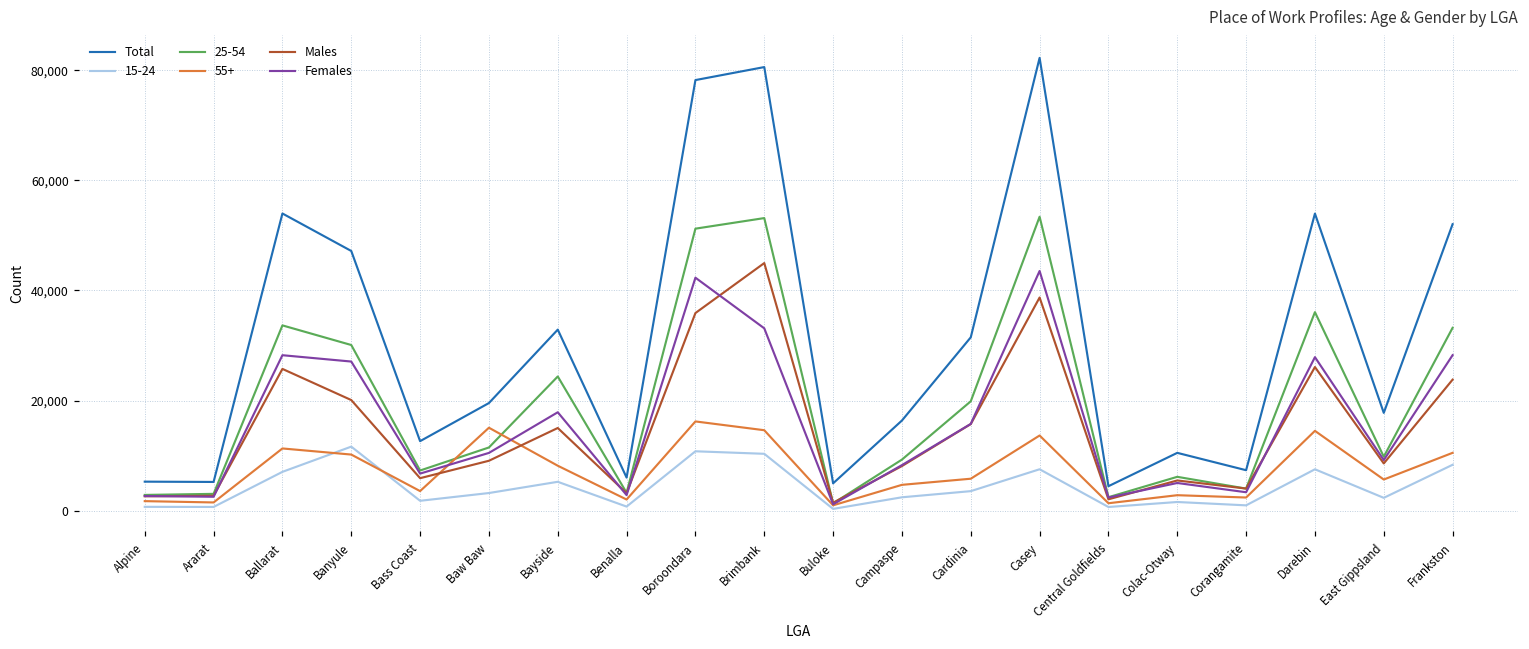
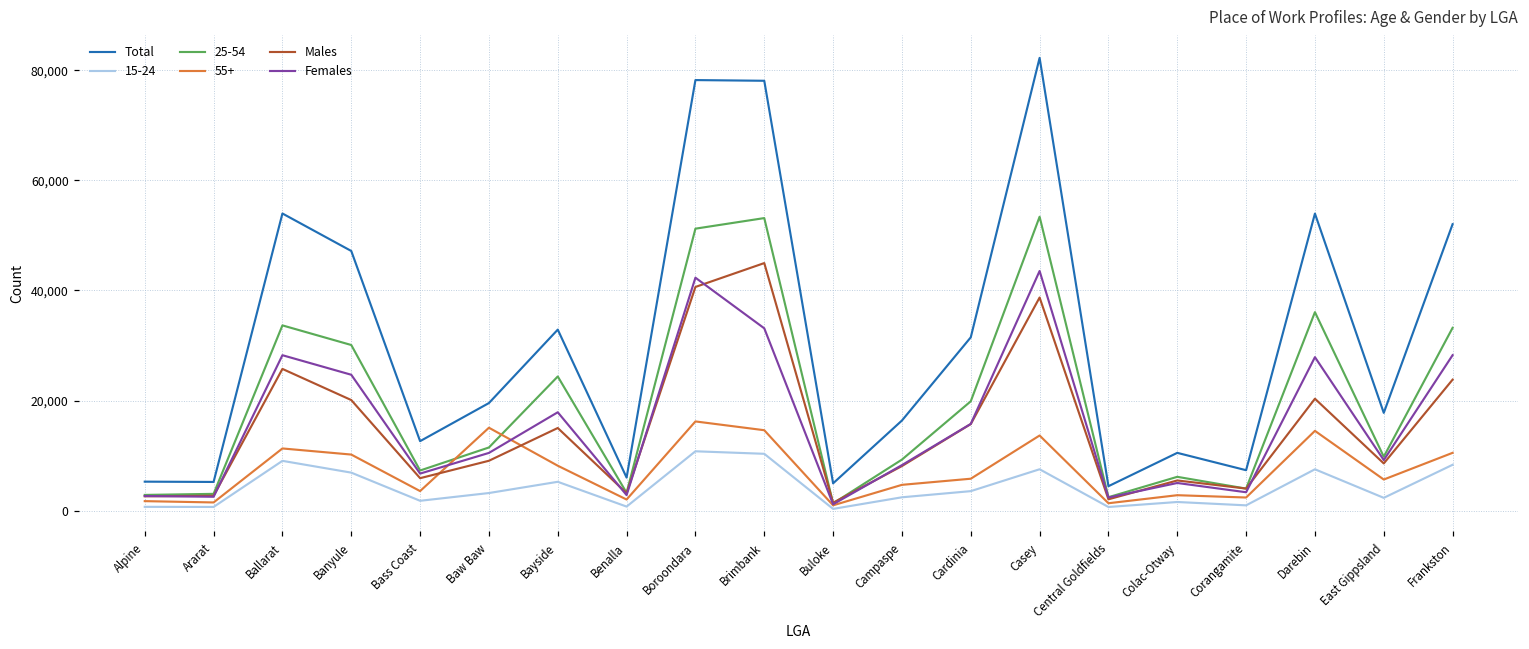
  {
    "Total": {
      "Alpine": "5,000",
      "Ararat": "5,000",
      "Ballarat": "54,000",
      "Banyule": "47,000",
      "Bass Coast": "13,000",
      "Baw Baw": "20,000",
      "Bayside": "33,000",
      "Benalla": "6,000",
      "Boroondara": "78,000",
-     "Brimbank": "81,000",
+     "Brimbank": "78,000",
      "Buloke": "5,000",
      "Campaspe": "16,000",
      "Cardinia": "31,000",
      "Casey": "82,000",
      "Central Goldfields": "4,000",
      "Colac-Otway": "10,000",
      "Corangamite": "7,000",
      "Darebin": "54,000",
      "East Gippsland": "18,000",
      "Frankston": "52,000"
    },
    "15-24": {
      "Alpine": "1,000",
      "Ararat": "1,000",
-     "Ballarat": "7,000",
-     "Banyule": "12,000",
+     "Ballarat": "9,000",
+     "Banyule": "7,000",
      "Bass Coast": "2,000",
      "Baw Baw": "3,000",
      "Bayside": "5,000",
      "Benalla": "1,000",
      "Boroondara": "11,000",
      "Brimbank": "10,000",
      "Buloke": "0",
      "Campaspe": "2,000",
      "Cardinia": "4,000",
      "Casey": "8,000",
      "Central Goldfields": "1,000",
      "Colac-Otway": "2,000",
      "Corangamite": "1,000",
      "Darebin": "8,000",
      "East Gippsland": "2,000",
      "Frankston": "8,000"
    },
    "25-54": {
      "Ballarat": "34,000",
      "Banyule": "30,000",
      "Bass Coast": "7,000",
      "Baw Baw": "11,000",
      "Bayside": "24,000",
      "Boroondara": "51,000",
      "Brimbank": "53,000",
      "Campaspe": "9,000",
      "Cardinia": "20,000",
      "Casey": "53,000",
      "Colac-Otway": "6,000",
      "Darebin": "36,000",
      "East Gippsland": "10,000",
      "Frankston": "33,000"
    },
    "55+": {
      "Alpine": "2,000",
      "Ararat": "1,000",
      "Ballarat": "11,000",
      "Banyule": "10,000",
      "Bass Coast": "4,000",
      "Baw Baw": "15,000",
      "Bayside": "8,000",
      "Benalla": "2,000",
      "Boroondara": "16,000",
      "Brimbank": "15,000",
      "Campaspe": "5,000",
      "Cardinia": "6,000",
      "Casey": "14,000",
      "Central Goldfields": "1,000",
      "Colac-Otway": "3,000",
      "Corangamite": "2,000",
      "Darebin": "14,000",
      "East Gippsland": "6,000",
      "Frankston": "11,000"
    },
    "Males": {
      "Ballarat": "26,000",
      "Banyule": "20,000",
      "Bass Coast": "6,000",
      "Baw Baw": "9,000",
      "Bayside": "15,000",
-     "Boroondara": "36,000",
+     "Boroondara": "41,000",
      "Brimbank": "45,000",
      "Casey": "39,000",
-     "Darebin": "26,000",
+     "Darebin": "20,000",
      "East Gippsland": "9,000",
      "Frankston": "24,000"
    },
    "Females": {
      "Ballarat": "28,000",
-     "Banyule": "27,000",
+     "Banyule": "25,000",
      "Bass Coast": "7,000",
      "Baw Baw": "10,000",
      "Bayside": "18,000",
      "Boroondara": "42,000",
      "Brimbank": "33,000",
      "Casey": "44,000",
      "Corangamite": "3,000",
      "Darebin": "28,000",
      "East Gippsland": "9,000",
      "Frankston": "28,000"
    }
  }
